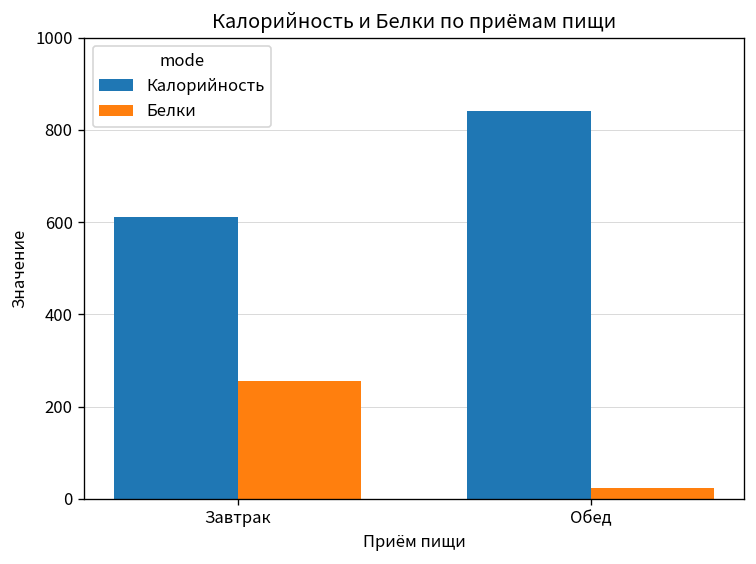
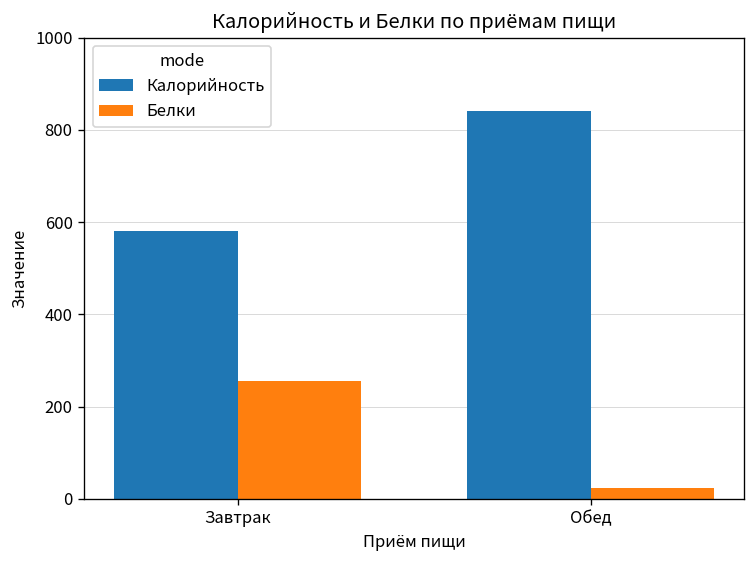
  {
    "Калорийность": {
-     "Завтрак": 610,
+     "Завтрак": 580,
      "Обед": 840
    },
    "Белки": {
      "Завтрак": 260,
      "Обед": 20
    }
  }
